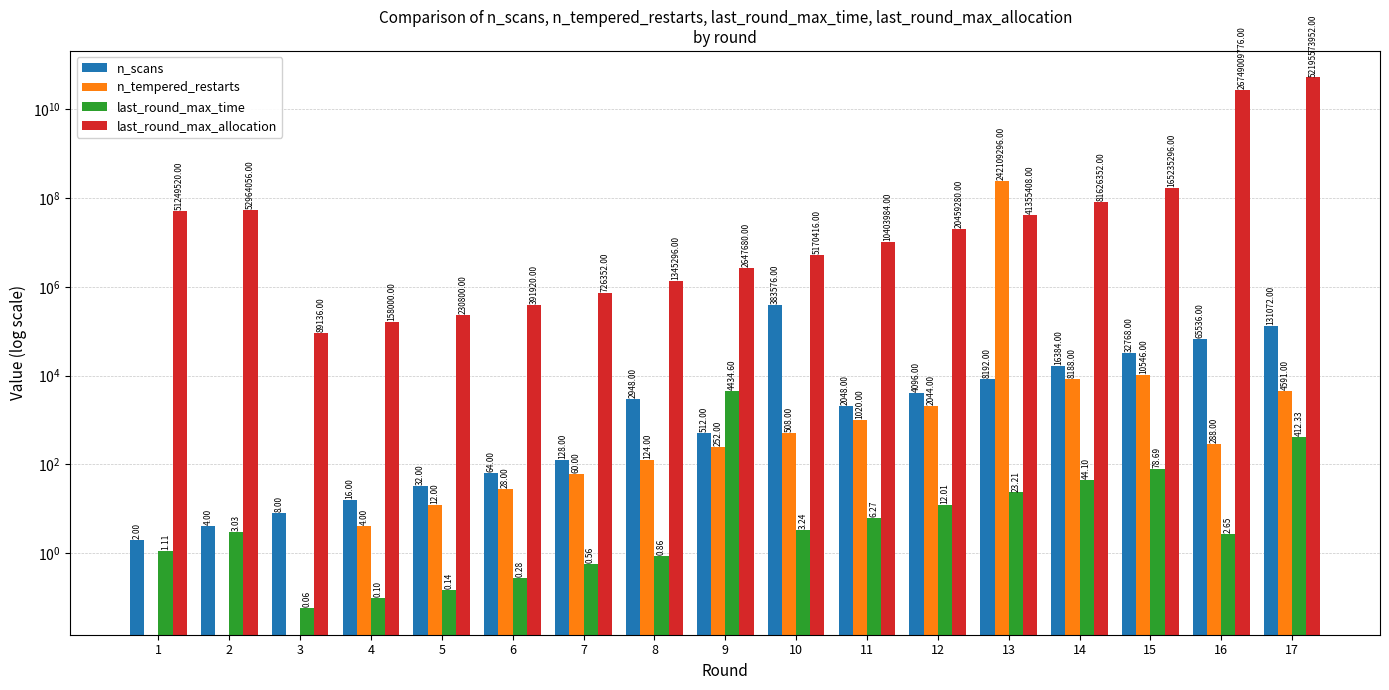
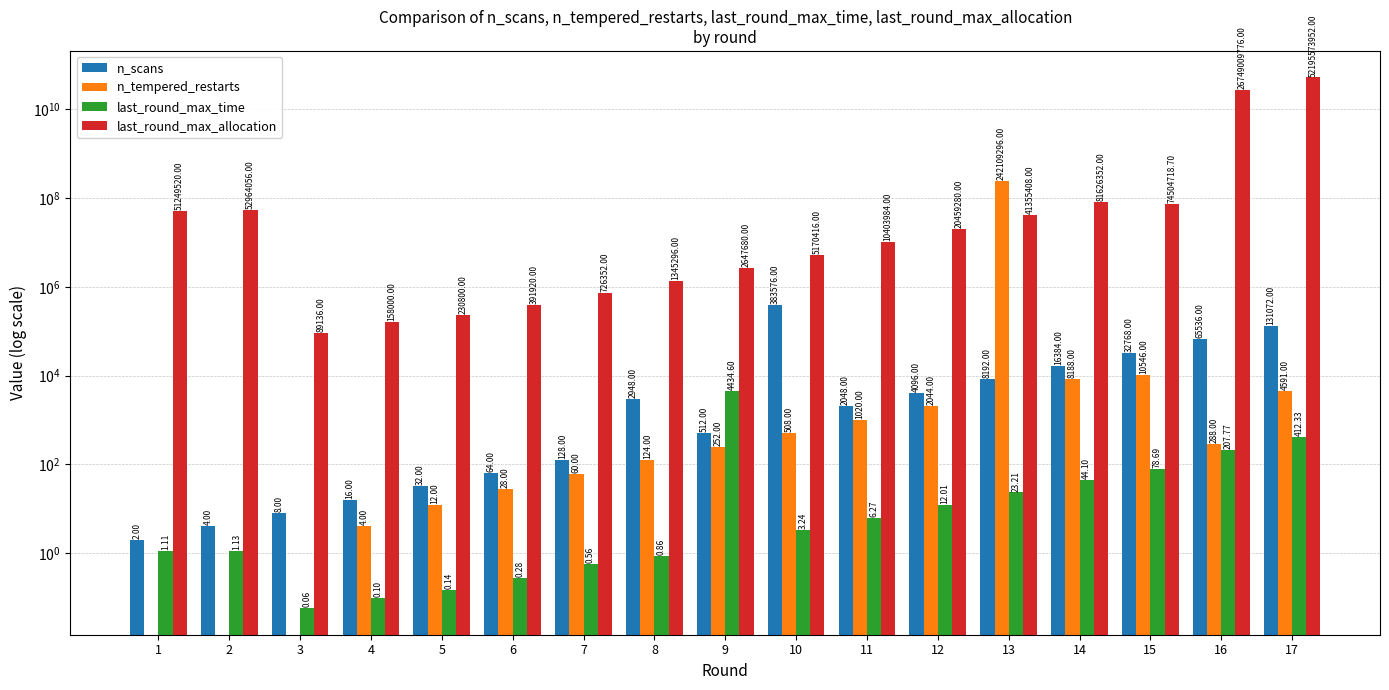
  {
    "n_scans": {
      "1": 2.00,
      "2": 4.00,
      "3": 8.00,
      "4": 16.00,
      "5": 32.00,
      "6": 64.00,
      "7": 128.00,
      "8": 2948.00,
      "9": 512.00,
      "10": 383576.00,
      "11": 2048.00,
      "12": 4096.00,
      "13": 8192.00,
      "14": 16384.00,
      "15": 32768.00,
      "16": 65536.00,
      "17": 131072.00
    },
    "n_tempered_restarts": {
      "4": 4.00,
      "5": 12.00,
      "6": 28.00,
      "7": 60.00,
      "8": 124.00,
      "9": 252.00,
      "10": 508.00,
      "11": 1020.00,
      "12": 2044.00,
      "13": 242109296.00,
      "14": 8188.00,
      "15": 10546.00,
      "16": 288.00,
      "17": 4591.00
    },
    "last_round_max_time": {
      "1": 1.11,
-     "2": 3.03,
+     "2": 1.13,
      "3": 0.06,
      "4": 0.10,
      "5": 0.14,
      "6": 0.28,
      "7": 0.56,
      "8": 0.86,
      "9": 4434.60,
      "10": 3.24,
      "11": 6.27,
      "12": 12.01,
      "13": 23.21,
      "14": 44.10,
      "15": 78.69,
-     "16": 2.65,
+     "16": 207.77,
      "17": 412.33
    },
    "last_round_max_allocation": {
      "1": 51249520.00,
      "2": 52964056.00,
      "3": 89136.00,
      "4": 158000.00,
      "5": 230800.00,
      "6": 391920.00,
      "7": 726352.00,
      "8": 1345296.00,
      "9": 2647680.00,
      "10": 5170416.00,
      "11": 10403984.00,
      "12": 20459280.00,
      "13": 41355408.00,
      "14": 81626352.00,
-     "15": 165235296.00,
+     "15": 74504718.70,
      "16": 26749009776.00,
      "17": 52195573952.00
    }
  }
